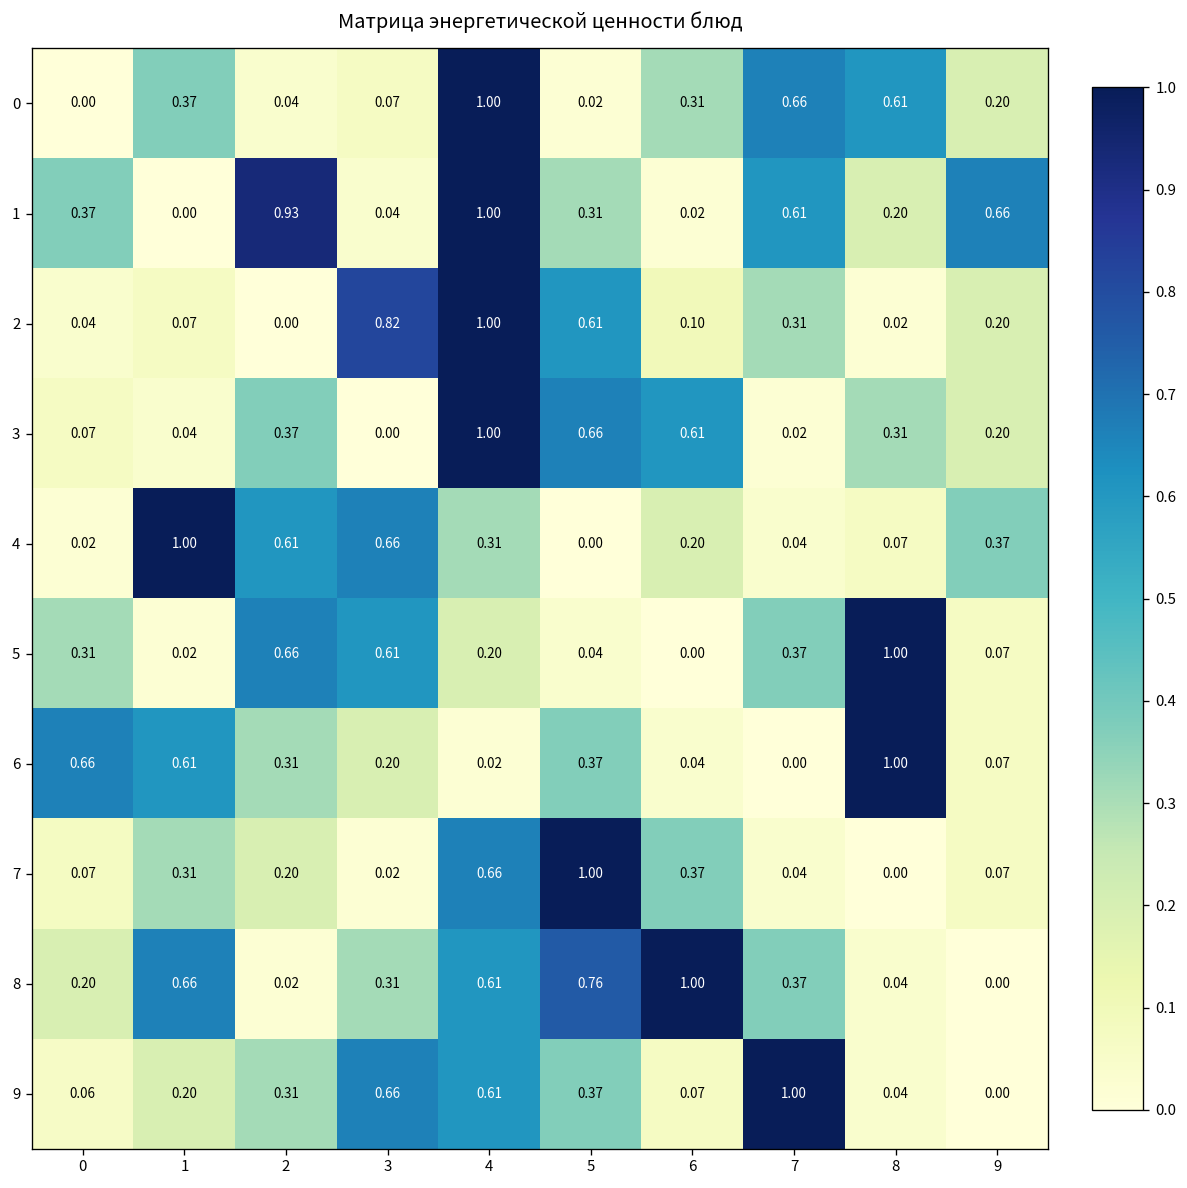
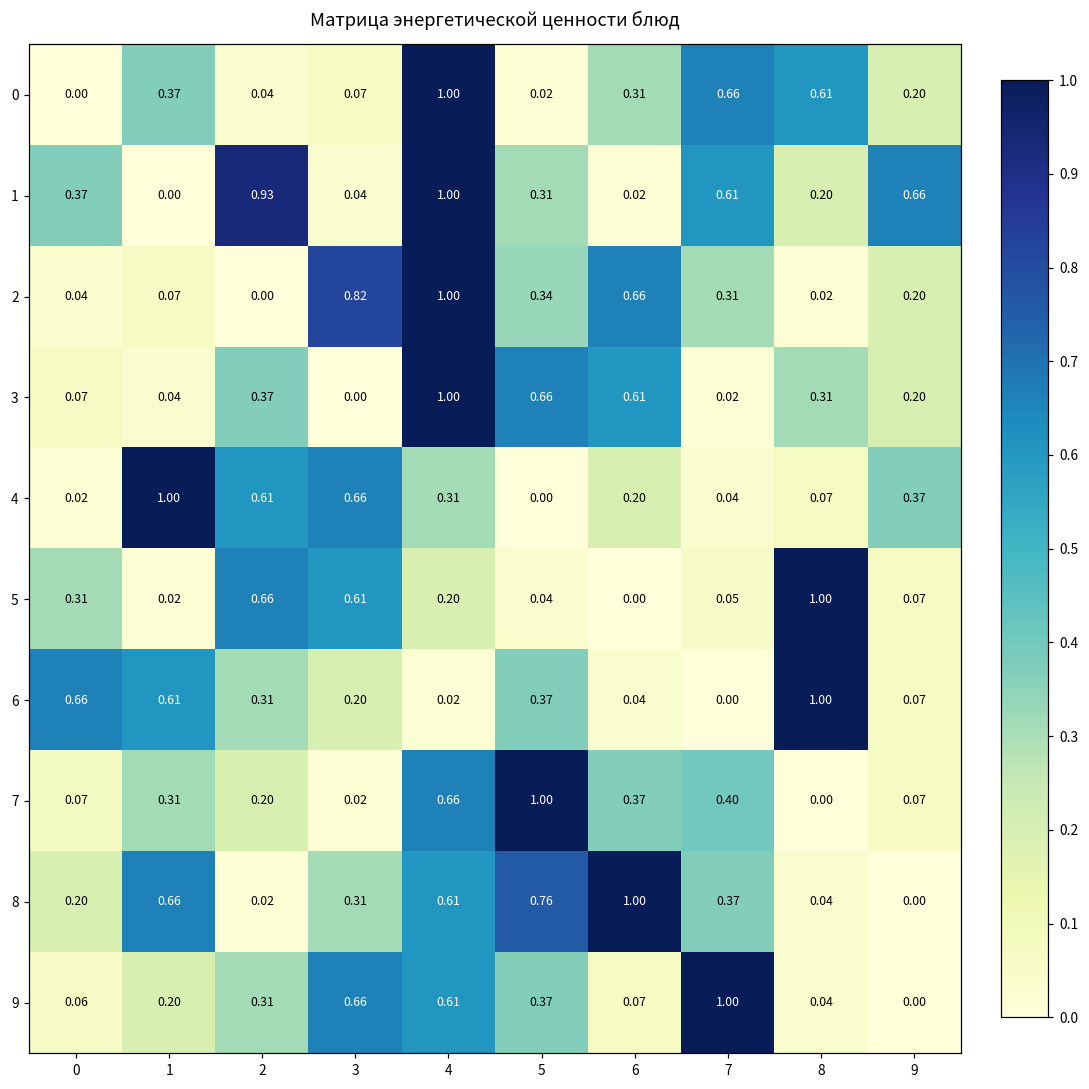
  {
    "0": {
      "0": 0.00,
      "1": 0.37,
      "2": 0.04,
      "3": 0.07,
      "4": 1.00,
      "5": 0.02,
      "6": 0.31,
      "7": 0.66,
      "8": 0.61,
      "9": 0.20
    },
    "1": {
      "0": 0.37,
      "1": 0.00,
      "2": 0.93,
      "3": 0.04,
      "4": 1.00,
      "5": 0.31,
      "6": 0.02,
      "7": 0.61,
      "8": 0.20,
      "9": 0.66
    },
    "2": {
      "0": 0.04,
      "1": 0.07,
      "2": 0.00,
      "3": 0.82,
      "4": 1.00,
-     "5": 0.61,
-     "6": 0.10,
+     "5": 0.34,
+     "6": 0.66,
      "7": 0.31,
      "8": 0.02,
      "9": 0.20
    },
    "3": {
      "0": 0.07,
      "1": 0.04,
      "2": 0.37,
      "3": 0.00,
      "4": 1.00,
      "5": 0.66,
      "6": 0.61,
      "7": 0.02,
      "8": 0.31,
      "9": 0.20
    },
    "4": {
      "0": 0.02,
      "1": 1.00,
      "2": 0.61,
      "3": 0.66,
      "4": 0.31,
      "5": 0.00,
      "6": 0.20,
      "7": 0.04,
      "8": 0.07,
      "9": 0.37
    },
    "5": {
      "0": 0.31,
      "1": 0.02,
      "2": 0.66,
      "3": 0.61,
      "4": 0.20,
      "5": 0.04,
      "6": 0.00,
-     "7": 0.37,
+     "7": 0.05,
      "8": 1.00,
      "9": 0.07
    },
    "6": {
      "0": 0.66,
      "1": 0.61,
      "2": 0.31,
      "3": 0.20,
      "4": 0.02,
      "5": 0.37,
      "6": 0.04,
      "7": 0.00,
      "8": 1.00,
      "9": 0.07
    },
    "7": {
      "0": 0.07,
      "1": 0.31,
      "2": 0.20,
      "3": 0.02,
      "4": 0.66,
      "5": 1.00,
      "6": 0.37,
-     "7": 0.04,
+     "7": 0.40,
      "8": 0.00,
      "9": 0.07
    },
    "8": {
      "0": 0.20,
      "1": 0.66,
      "2": 0.02,
      "3": 0.31,
      "4": 0.61,
      "5": 0.76,
      "6": 1.00,
      "7": 0.37,
      "8": 0.04,
      "9": 0.00
    },
    "9": {
      "0": 0.06,
      "1": 0.20,
      "2": 0.31,
      "3": 0.66,
      "4": 0.61,
      "5": 0.37,
      "6": 0.07,
      "7": 1.00,
      "8": 0.04,
      "9": 0.00
    }
  }
